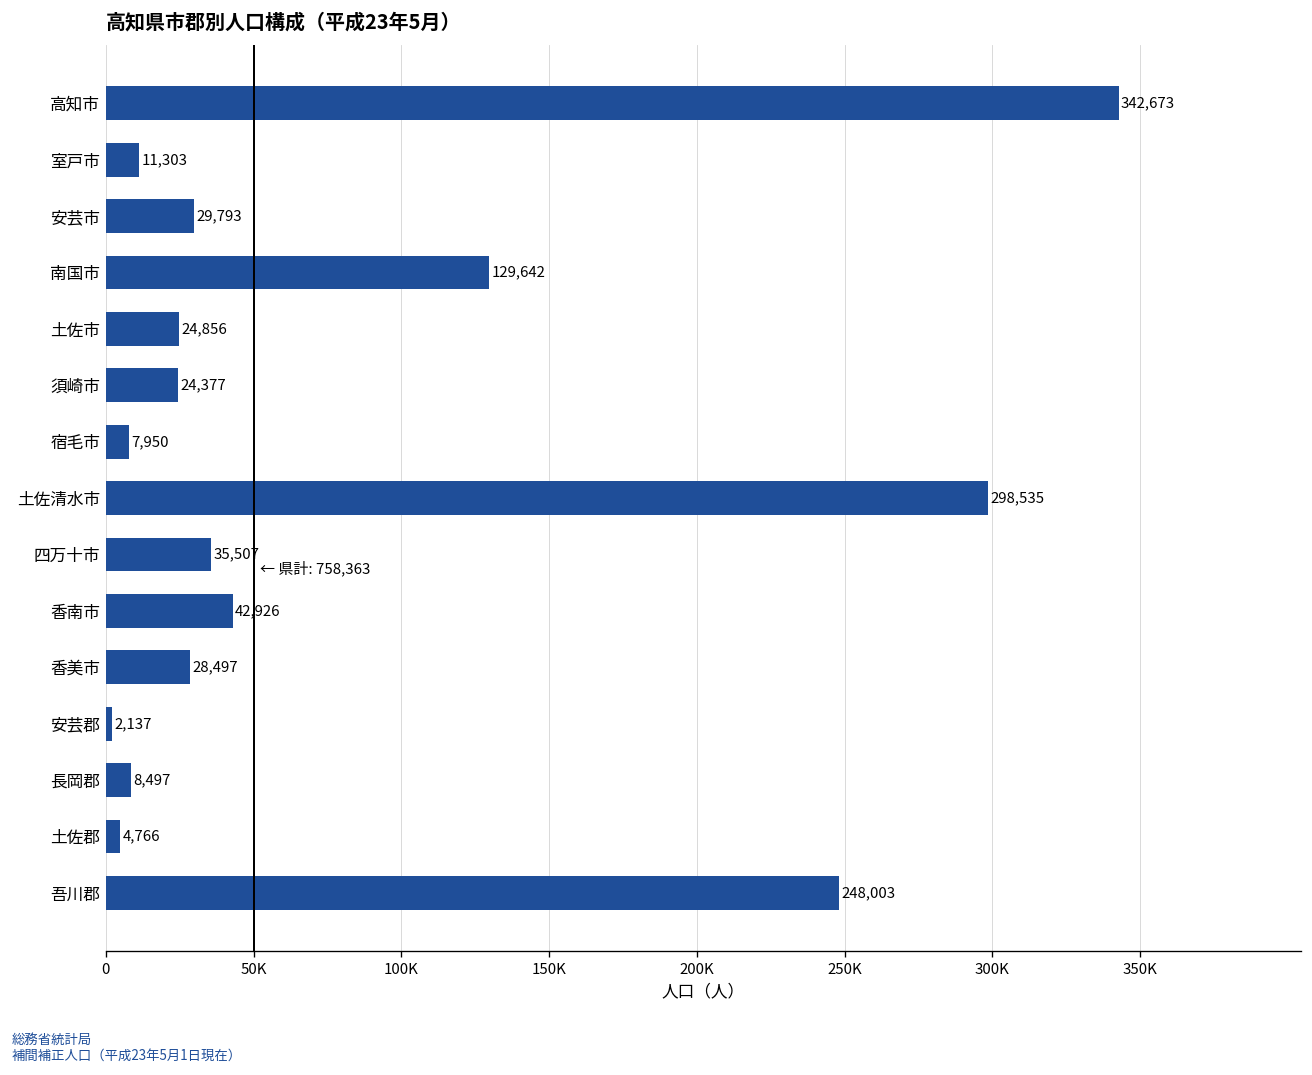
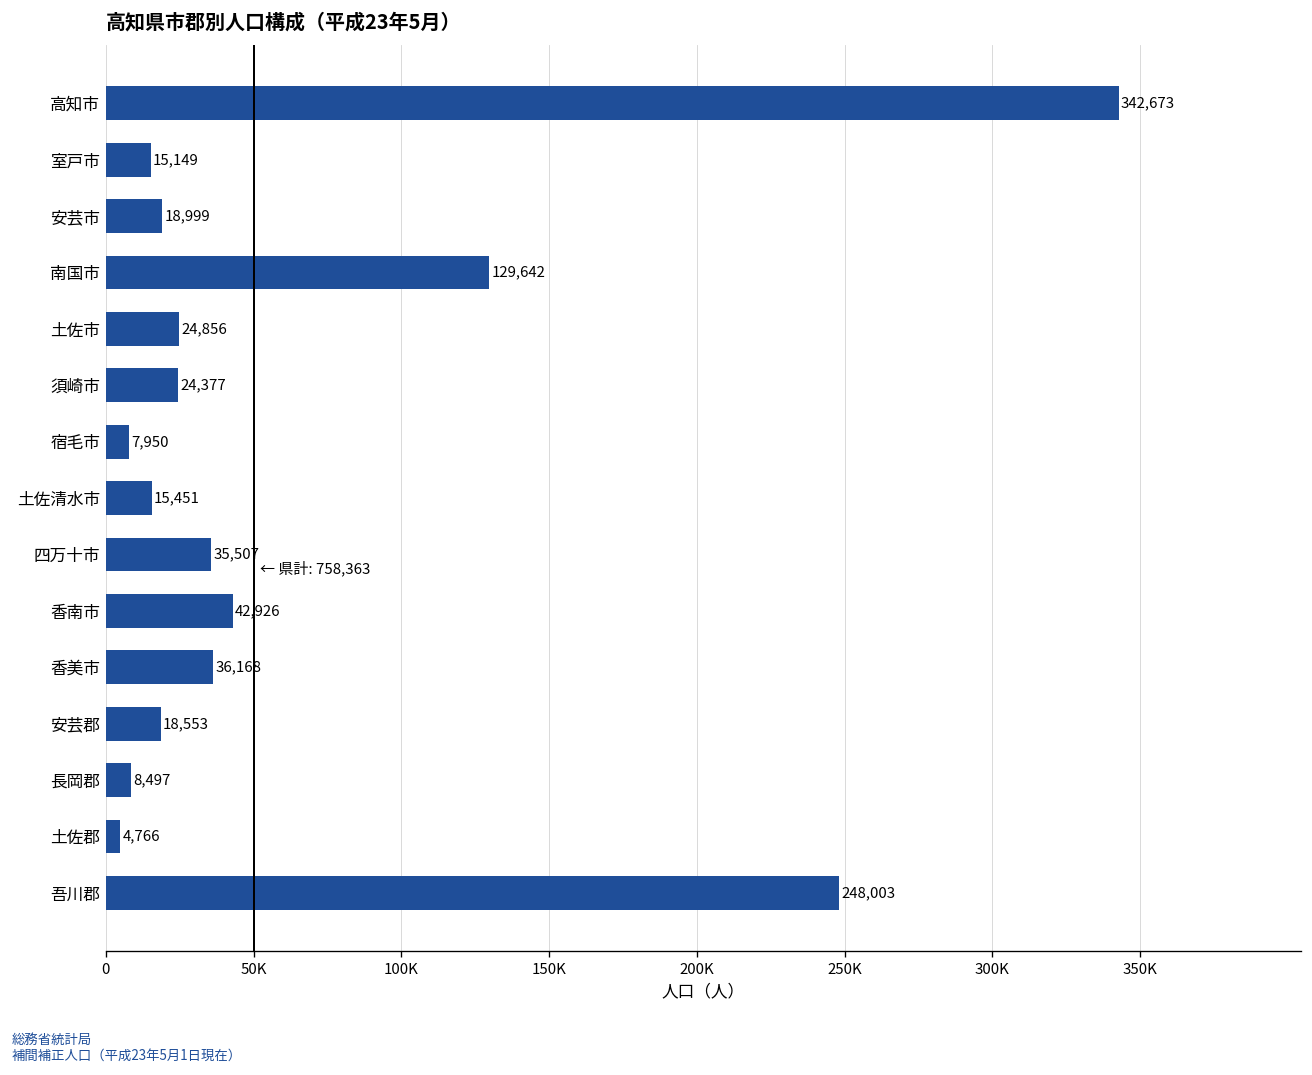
  {
    "高知市": "342,673",
-   "室戸市": "11,303",
-   "安芸市": "29,793",
+   "室戸市": "15,149",
+   "安芸市": "18,999",
    "南国市": "129,642",
    "土佐市": "24,856",
    "須崎市": "24,377",
    "宿毛市": "7,950",
-   "土佐清水市": "298,535",
+   "土佐清水市": "15,451",
    "四万十市": "35,507",
    "香南市": "42,926",
-   "香美市": "28,497",
-   "安芸郡": "2,137",
+   "香美市": "36,168",
+   "安芸郡": "18,553",
    "長岡郡": "8,497",
    "土佐郡": "4,766",
    "吾川郡": "248,003"
  }
